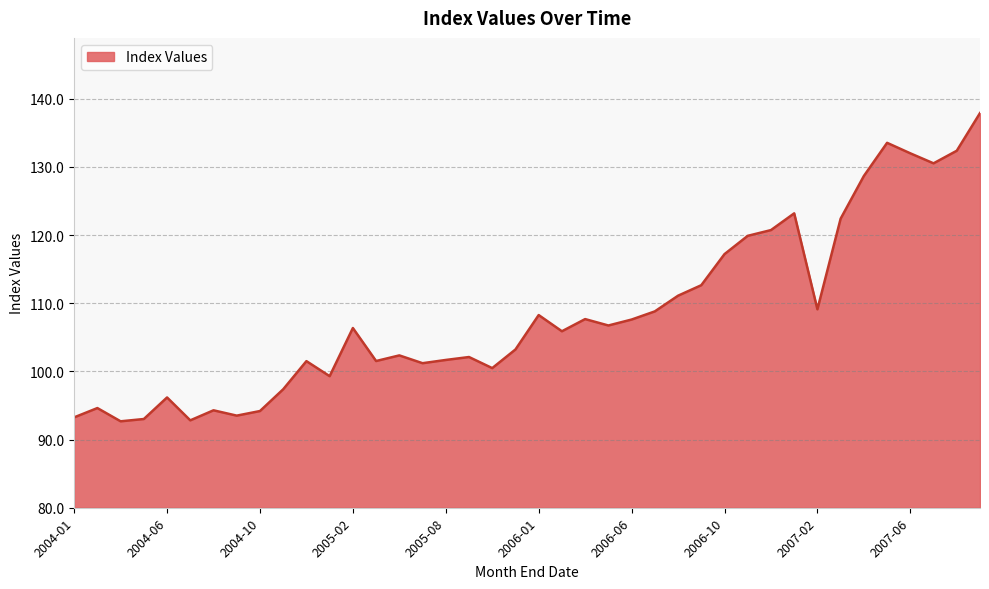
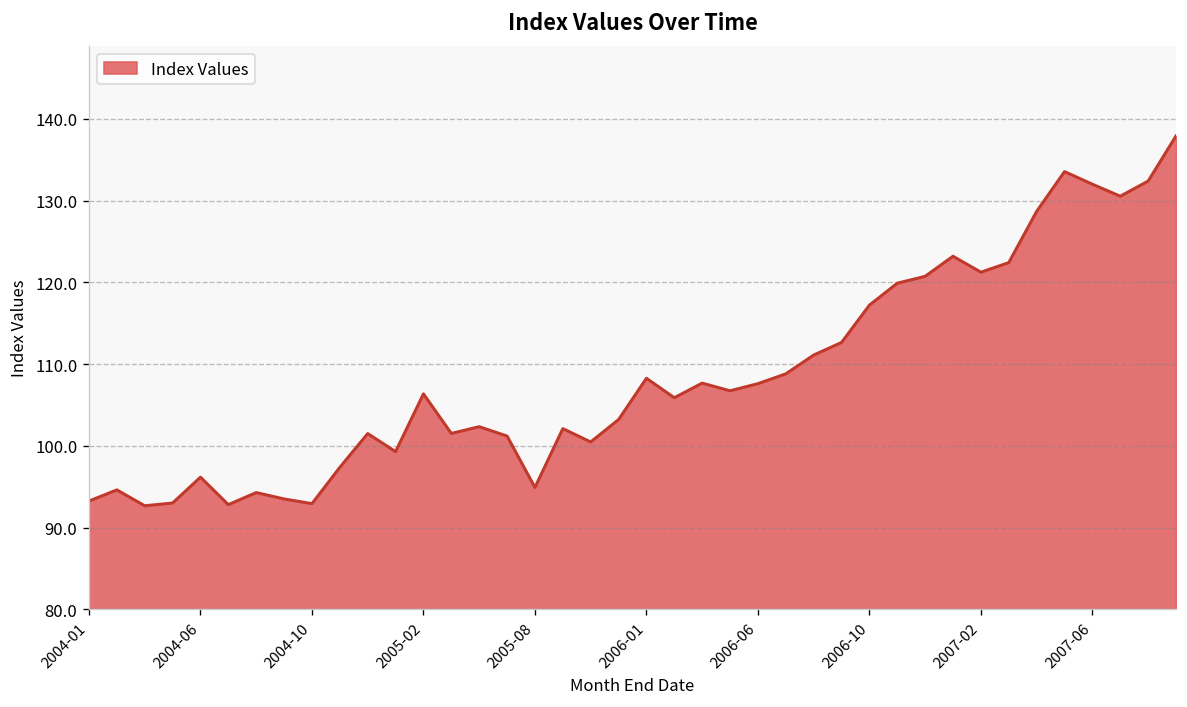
  {
    "2004-01": 93,
    "2004-06": 96,
-   "2004-10": 94,
+   "2004-10": 93,
    "2005-02": 106,
-   "2005-08": 102,
+   "2005-08": 95,
    "2006-01": 108,
    "2006-06": 108,
    "2006-10": 117,
-   "2007-02": 109,
+   "2007-02": 121,
    "2007-06": 132
  }
